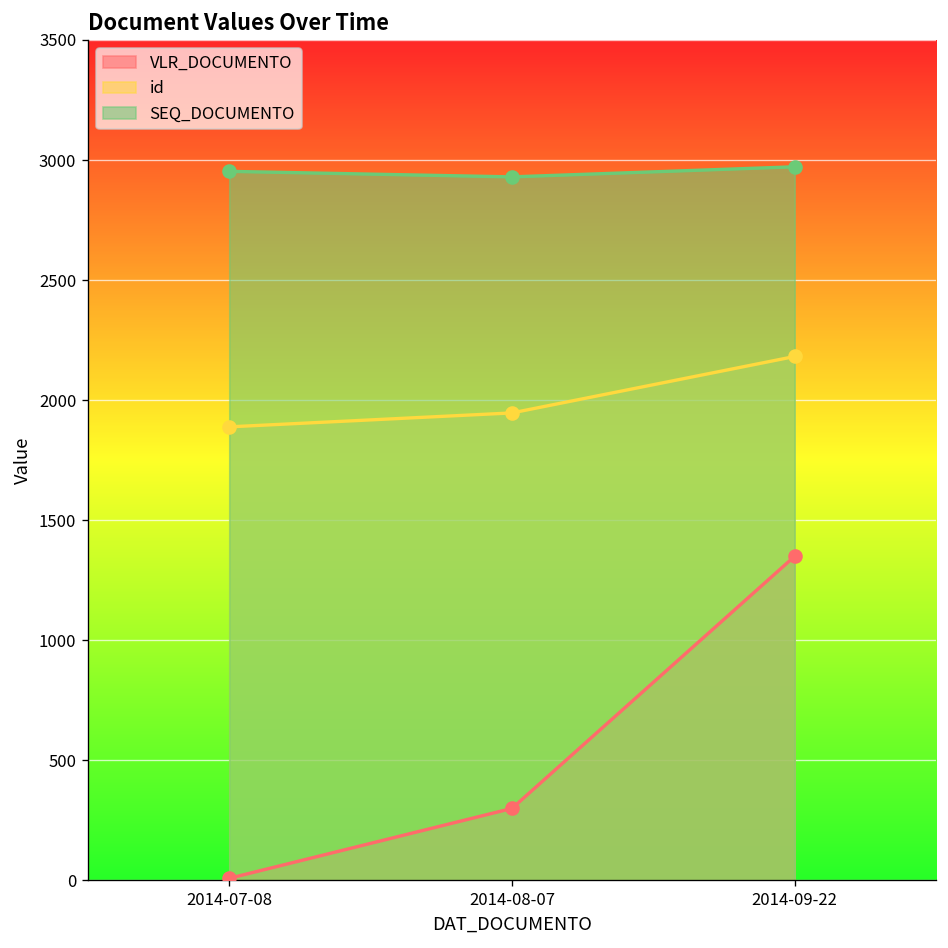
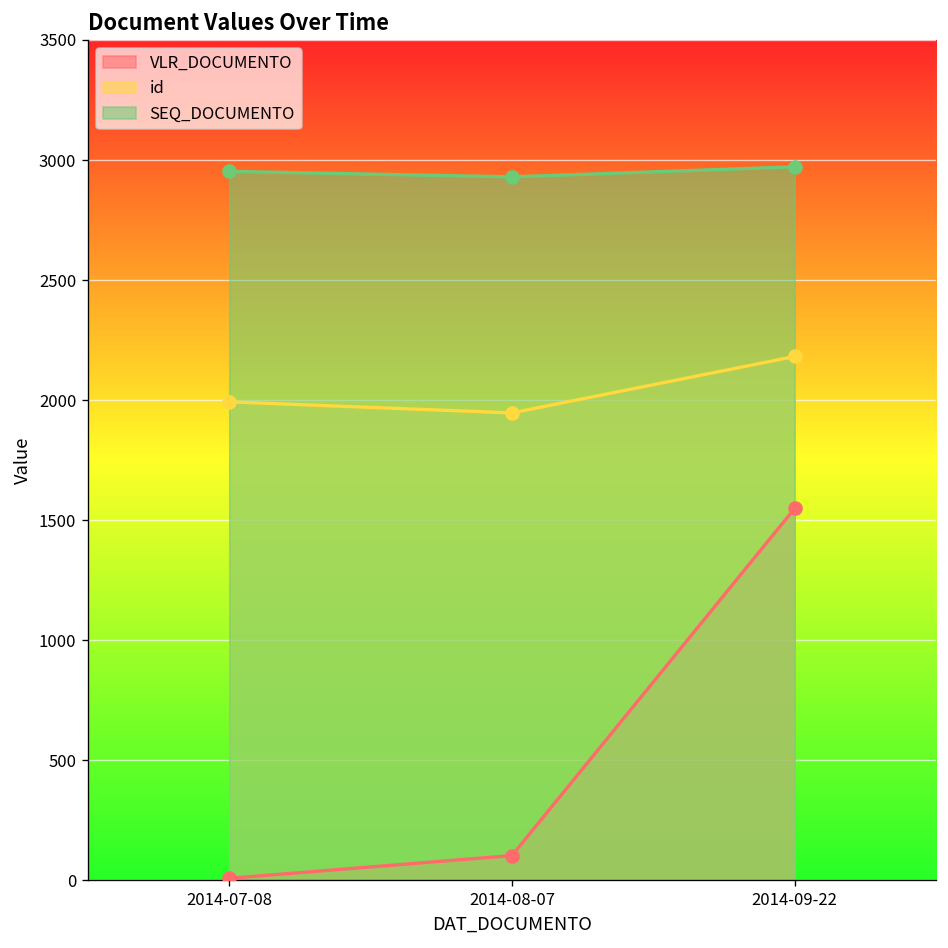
  {
    "VLR_DOCUMENTO": {
      "2014-07-08": 10,
-     "2014-08-07": 300,
-     "2014-09-22": 1350
+     "2014-08-07": 100,
+     "2014-09-22": 1550
    },
    "id": {
-     "2014-07-08": 1890,
+     "2014-07-08": 1990,
      "2014-08-07": 1950,
      "2014-09-22": 2180
    },
    "SEQ_DOCUMENTO": {
      "2014-07-08": 2950,
      "2014-08-07": 2930,
      "2014-09-22": 2970
    }
  }
